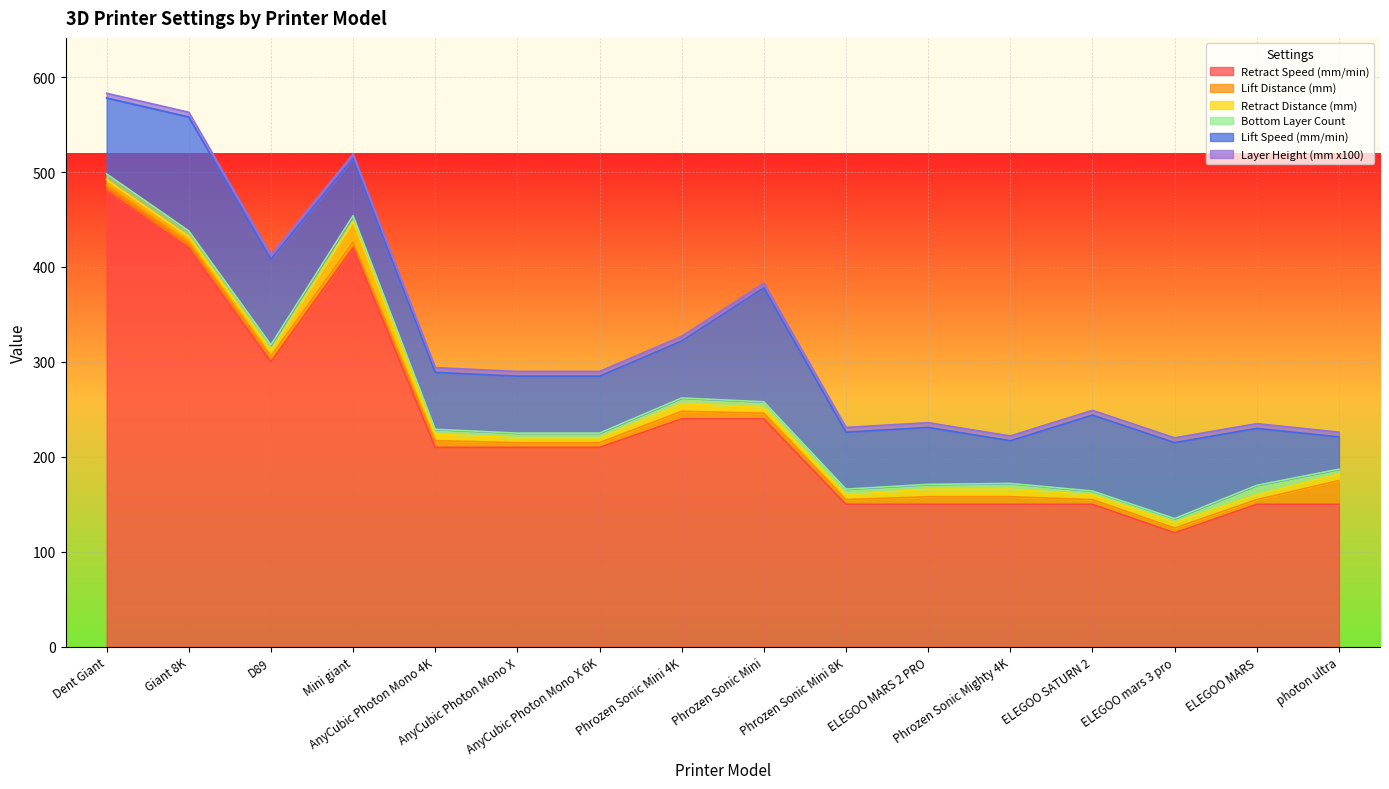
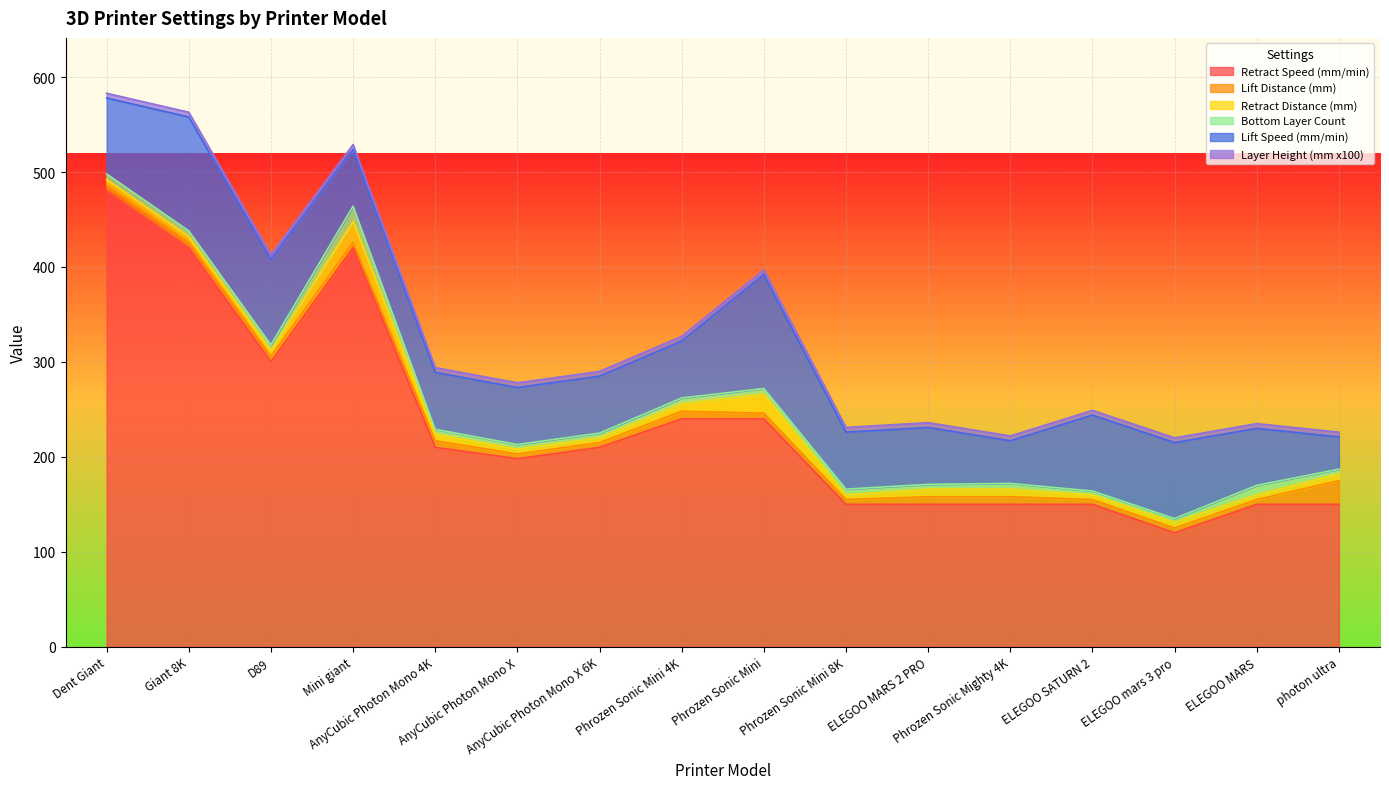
  {
    "Retract Speed (mm/min)": {
      "Dent Giant": 480,
      "Giant 8K": 420,
      "D89": 300,
      "Mini giant": 420,
      "AnyCubic Photon Mono 4K": 210,
-     "AnyCubic Photon Mono X": 210,
+     "AnyCubic Photon Mono X": 200,
      "AnyCubic Photon Mono X 6K": 210,
      "Phrozen Sonic Mini 4K": 240,
      "Phrozen Sonic Mini": 240,
      "Phrozen Sonic Mini 8K": 150,
      "ELEGOO MARS 2 PRO": 150,
      "Phrozen Sonic Mighty 4K": 150,
      "ELEGOO SATURN 2": 150,
      "ELEGOO mars 3 pro": 120,
      "ELEGOO MARS": 150,
      "photon ultra": 150
    },
    "Lift Distance (mm)": {
      "Dent Giant": 10,
      "Giant 8K": 10,
      "D89": 10,
      "Mini giant": 10,
      "AnyCubic Photon Mono 4K": 10,
      "AnyCubic Photon Mono X": 10,
      "AnyCubic Photon Mono X 6K": 10,
      "Phrozen Sonic Mini 4K": 10,
      "Phrozen Sonic Mini": 10,
      "Phrozen Sonic Mini 8K": 10,
      "ELEGOO MARS 2 PRO": 10,
      "Phrozen Sonic Mighty 4K": 10,
      "ELEGOO SATURN 2": 10,
      "ELEGOO mars 3 pro": 10,
      "ELEGOO MARS": 10,
      "photon ultra": 30
    },
    "Retract Distance (mm)": {
      "Dent Giant": 10,
      "Giant 8K": 10,
      "D89": 10,
      "Mini giant": 20,
      "AnyCubic Photon Mono 4K": 10,
      "AnyCubic Photon Mono X": 10,
      "AnyCubic Photon Mono X 6K": 10,
      "Phrozen Sonic Mini 4K": 10,
-     "Phrozen Sonic Mini": 10,
+     "Phrozen Sonic Mini": 20,
      "Phrozen Sonic Mini 8K": 10,
      "ELEGOO MARS 2 PRO": 10,
      "Phrozen Sonic Mighty 4K": 10,
      "ELEGOO SATURN 2": 10,
      "ELEGOO mars 3 pro": 10,
      "ELEGOO MARS": 10,
      "photon ultra": 10
    },
    "Bottom Layer Count": {
      "Dent Giant": 10,
      "Giant 8K": 10,
      "D89": 10,
-     "Mini giant": 10,
+     "Mini giant": 20,
      "AnyCubic Photon Mono 4K": 10,
      "AnyCubic Photon Mono X": 10,
      "AnyCubic Photon Mono X 6K": 10,
      "Phrozen Sonic Mini 4K": 10,
      "Phrozen Sonic Mini": 10,
      "Phrozen Sonic Mini 8K": 10,
      "ELEGOO MARS 2 PRO": 10,
      "Phrozen Sonic Mighty 4K": 10,
      "ELEGOO SATURN 2": 0,
      "ELEGOO mars 3 pro": 0,
      "ELEGOO MARS": 10,
      "photon ultra": 10
    },
    "Lift Speed (mm/min)": {
      "Dent Giant": 80,
      "Giant 8K": 120,
      "D89": 90,
      "Mini giant": 60,
      "AnyCubic Photon Mono 4K": 60,
      "AnyCubic Photon Mono X": 60,
      "AnyCubic Photon Mono X 6K": 60,
      "Phrozen Sonic Mini 4K": 60,
      "Phrozen Sonic Mini": 120,
      "Phrozen Sonic Mini 8K": 60,
      "ELEGOO MARS 2 PRO": 60,
      "Phrozen Sonic Mighty 4K": 50,
      "ELEGOO SATURN 2": 80,
      "ELEGOO mars 3 pro": 80,
      "ELEGOO MARS": 60,
      "photon ultra": 30
    },
    "Layer Height (mm x100)": {
      "Dent Giant": 10,
      "Giant 8K": 10,
      "D89": 10,
      "Mini giant": 10,
      "AnyCubic Photon Mono 4K": 10,
      "AnyCubic Photon Mono X": 10,
      "AnyCubic Photon Mono X 6K": 10,
      "Phrozen Sonic Mini 4K": 10,
      "Phrozen Sonic Mini": 10,
      "Phrozen Sonic Mini 8K": 10,
      "ELEGOO MARS 2 PRO": 10,
      "Phrozen Sonic Mighty 4K": 10,
      "ELEGOO SATURN 2": 10,
      "ELEGOO mars 3 pro": 10,
      "ELEGOO MARS": 10,
      "photon ultra": 10
    }
  }
